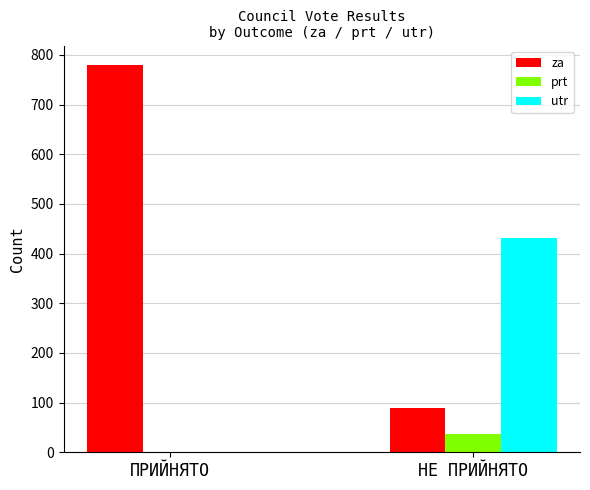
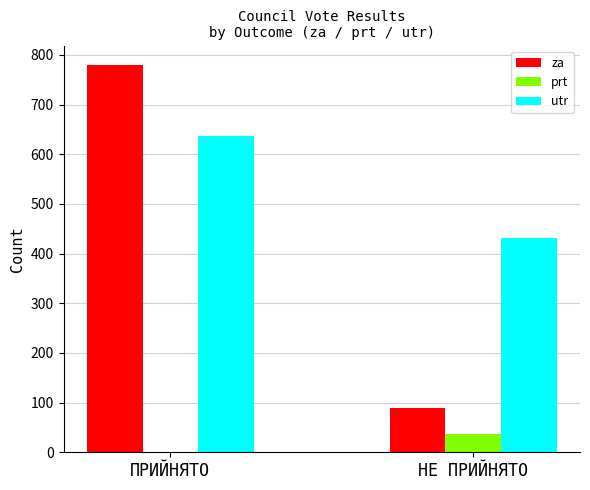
  {
    "za": {
      "ПРИЙНЯТО": 780,
      "НЕ ПРИЙНЯТО": 90
    },
    "prt": {
      "ПРИЙНЯТО": 0,
      "НЕ ПРИЙНЯТО": 40
    },
    "utr": {
-     "ПРИЙНЯТО": 0,
+     "ПРИЙНЯТО": 640,
      "НЕ ПРИЙНЯТО": 430
    }
  }
